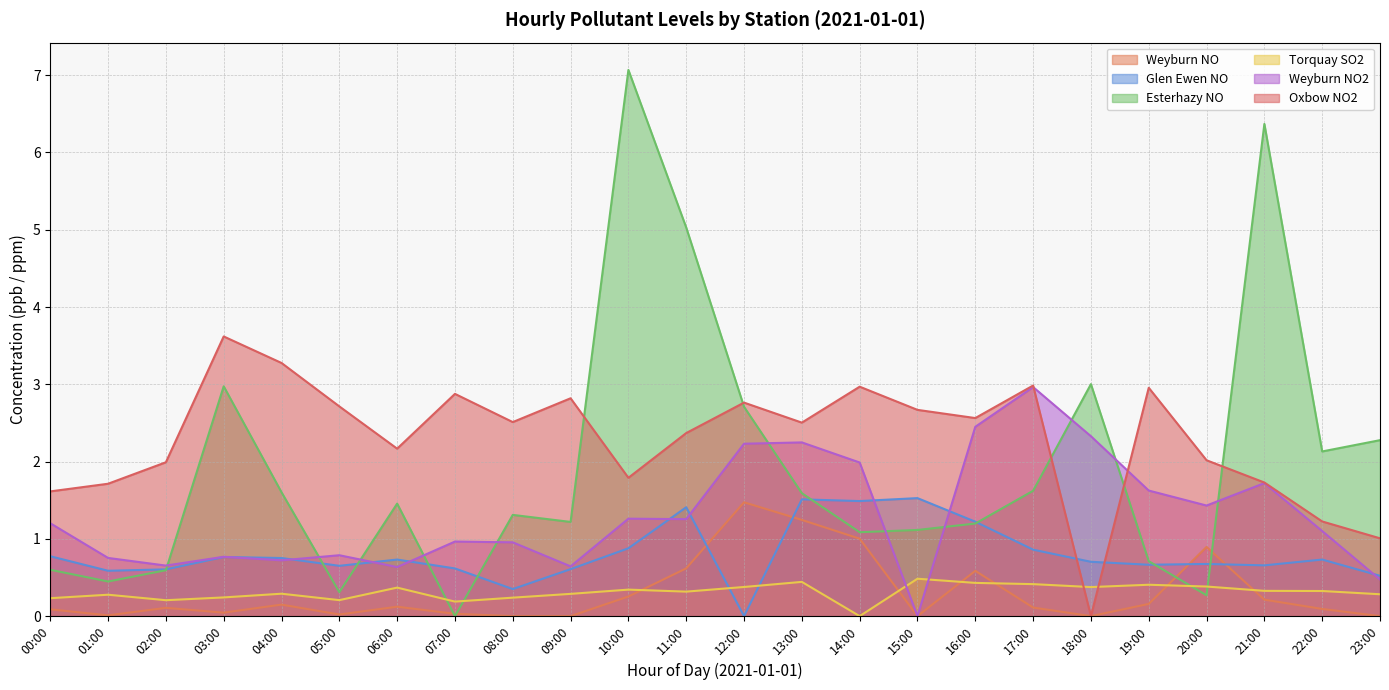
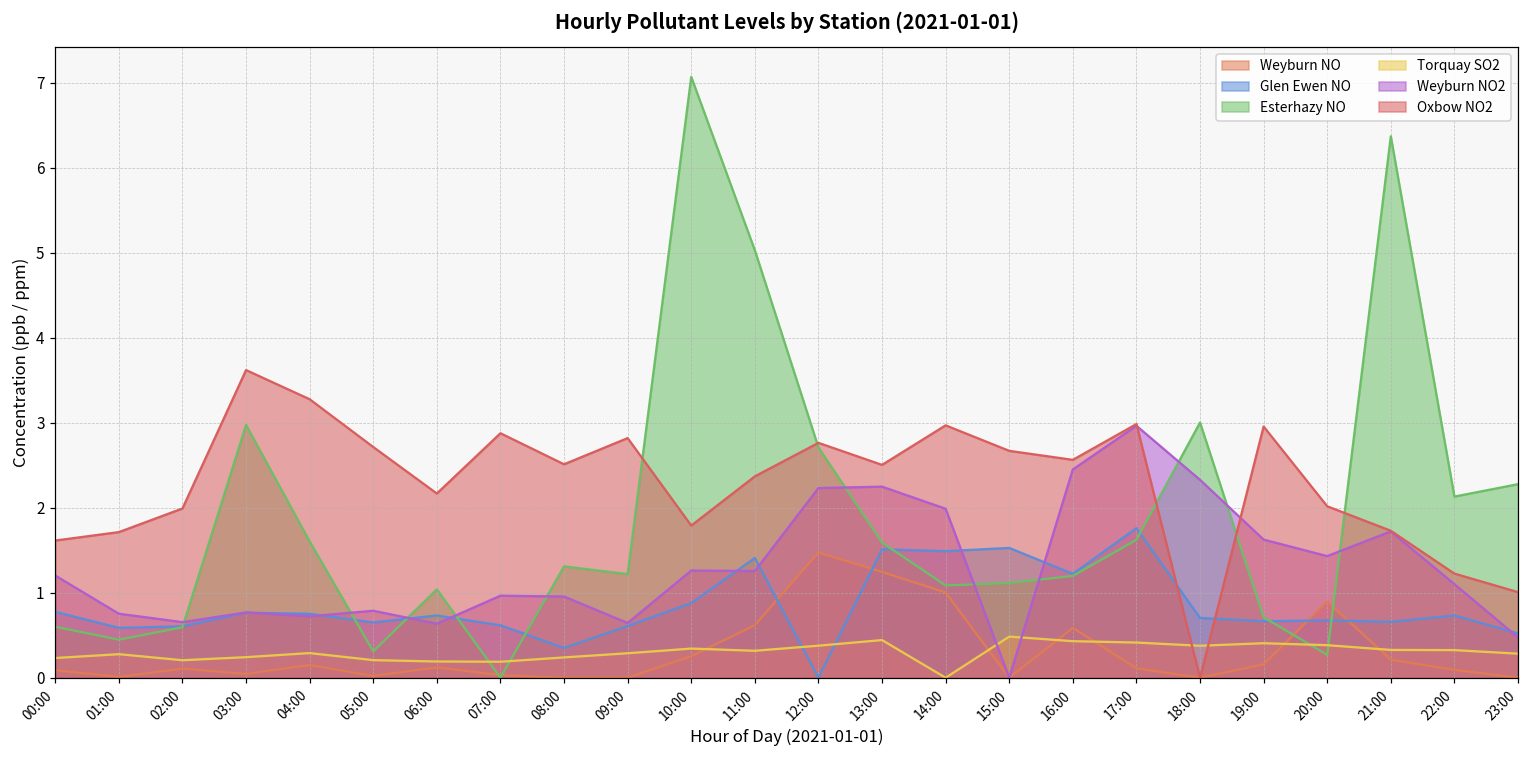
  {
    "Glen Ewen NO": {
      "00:00": 0.8,
      "01:00": 0.6,
      "05:00": 0.7,
      "06:00": 0.7,
      "07:00": 0.6,
      "08:00": 0.4,
      "09:00": 0.6,
      "10:00": 0.9,
      "11:00": 1.4,
      "12:00": 0.0,
      "13:00": 1.5,
      "14:00": 1.5,
      "15:00": 1.5,
-     "17:00": 0.9,
+     "17:00": 1.8,
      "18:00": 0.7,
      "19:00": 0.7,
      "20:00": 0.7,
      "21:00": 0.7,
      "22:00": 0.7,
      "23:00": 0.5
    },
    "Esterhazy NO": {
      "00:00": 0.6,
      "01:00": 0.4,
      "03:00": 3.0,
      "04:00": 1.6,
      "05:00": 0.3,
-     "06:00": 1.5,
+     "06:00": 1.0,
      "08:00": 1.3,
      "09:00": 1.2,
      "10:00": 7.1,
      "11:00": 5.0,
      "12:00": 2.7,
      "13:00": 1.6,
      "14:00": 1.1,
      "15:00": 1.1,
      "17:00": 1.6,
      "18:00": 3.0,
      "19:00": 0.7,
      "20:00": 0.3,
      "21:00": 6.4,
      "22:00": 2.1,
      "23:00": 2.3
    },
    "Torquay SO2": {
      "00:00": 0.2,
      "01:00": 0.3,
      "02:00": 0.2,
      "03:00": 0.2,
      "04:00": 0.3,
      "05:00": 0.2,
-     "06:00": 0.4,
+     "06:00": 0.2,
      "07:00": 0.2,
      "08:00": 0.2,
      "09:00": 0.3,
      "10:00": 0.3,
      "11:00": 0.3,
      "12:00": 0.4,
      "13:00": 0.4,
      "14:00": 0.0,
      "15:00": 0.5,
      "16:00": 0.4,
      "17:00": 0.4,
      "18:00": 0.4,
      "19:00": 0.4,
      "20:00": 0.4,
      "21:00": 0.3,
      "22:00": 0.3,
      "23:00": 0.3
    },
    "Weyburn NO2": {
      "00:00": 1.2,
      "01:00": 0.8,
      "02:00": 0.7,
      "05:00": 0.8,
      "06:00": 0.6,
      "07:00": 1.0,
      "08:00": 1.0,
      "09:00": 0.6,
      "10:00": 1.3,
      "11:00": 1.3,
      "12:00": 2.2,
      "13:00": 2.2,
      "14:00": 2.0,
      "16:00": 2.5,
      "18:00": 2.3,
      "19:00": 1.6,
      "20:00": 1.4,
      "22:00": 1.1,
      "23:00": 0.5
    }
  }
